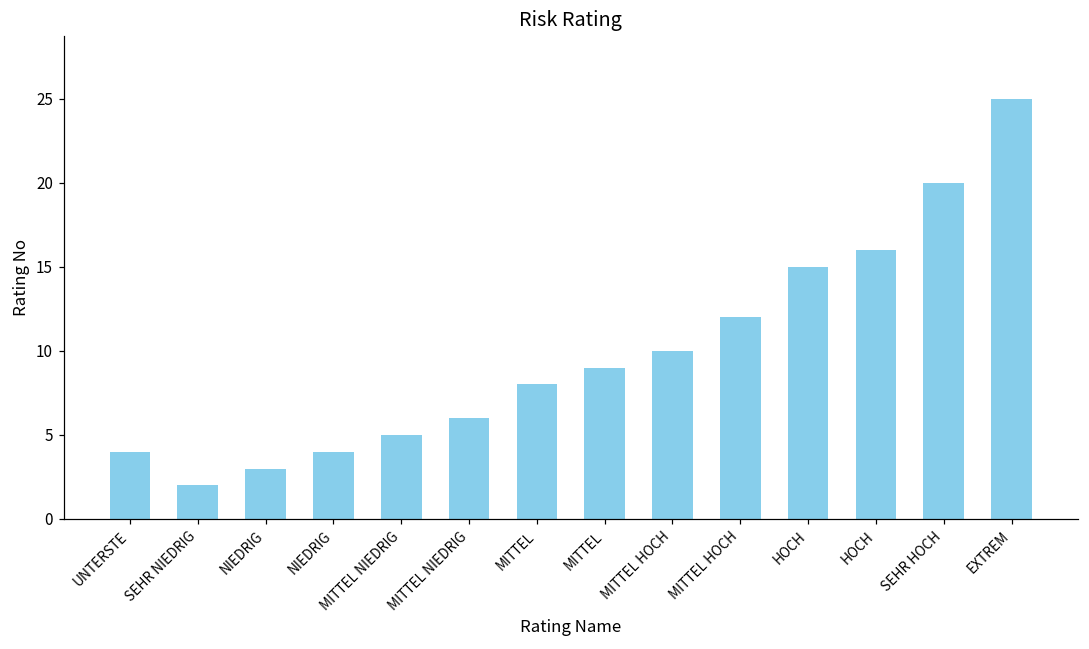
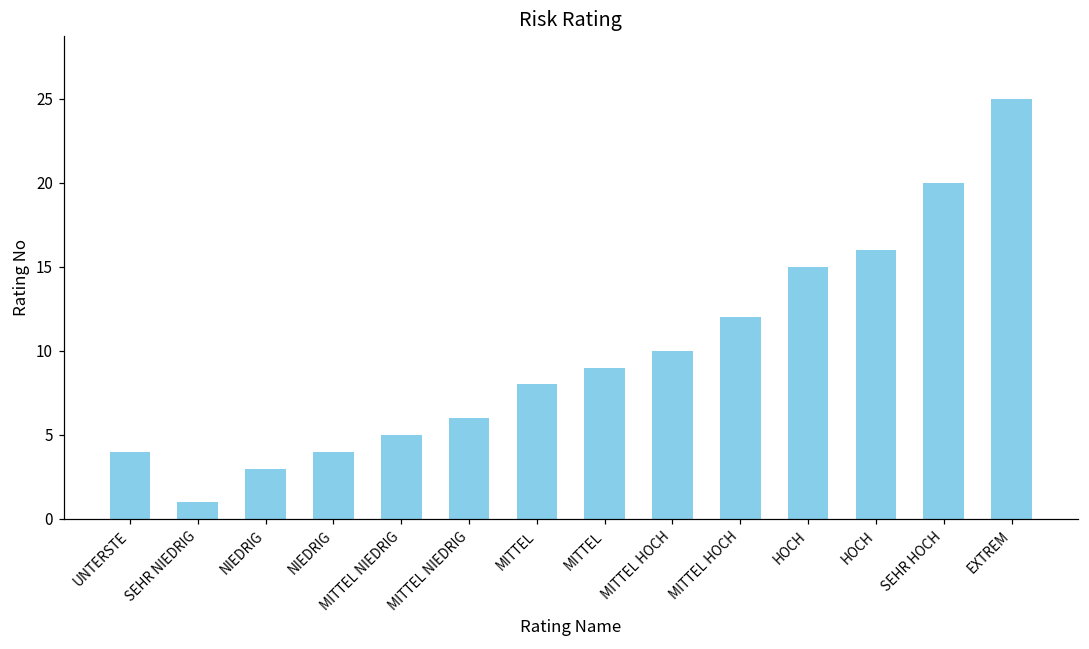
  {
    "UNTERSTE": 4,
-   "SEHR NIEDRIG": 2,
+   "SEHR NIEDRIG": 1,
    "SEHR HOCH": 20,
    "EXTREM": 25
  }
